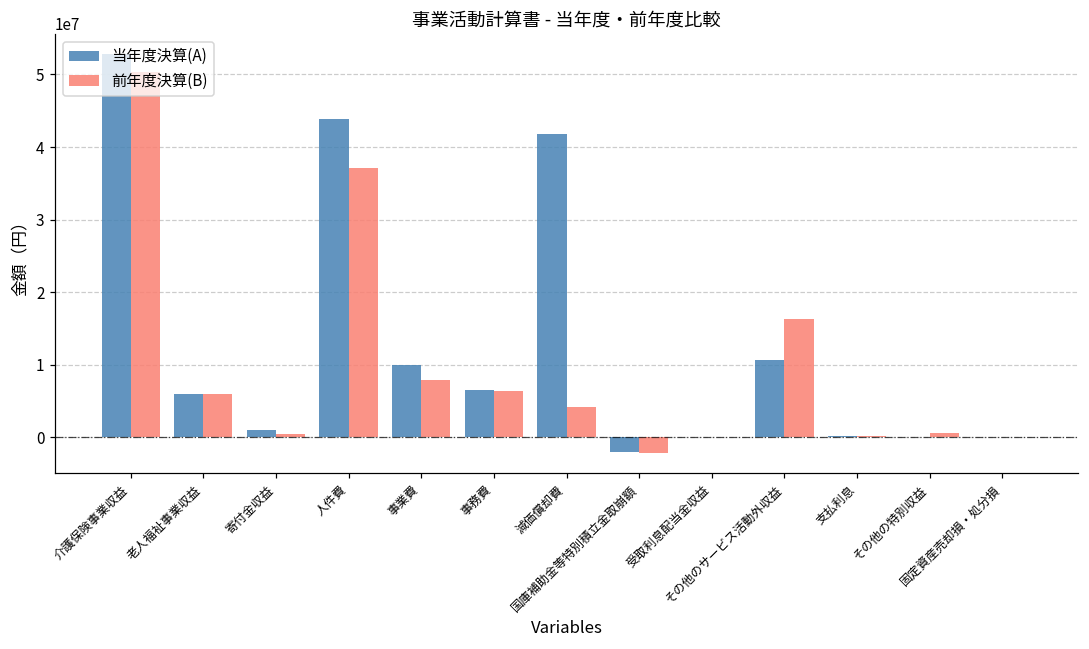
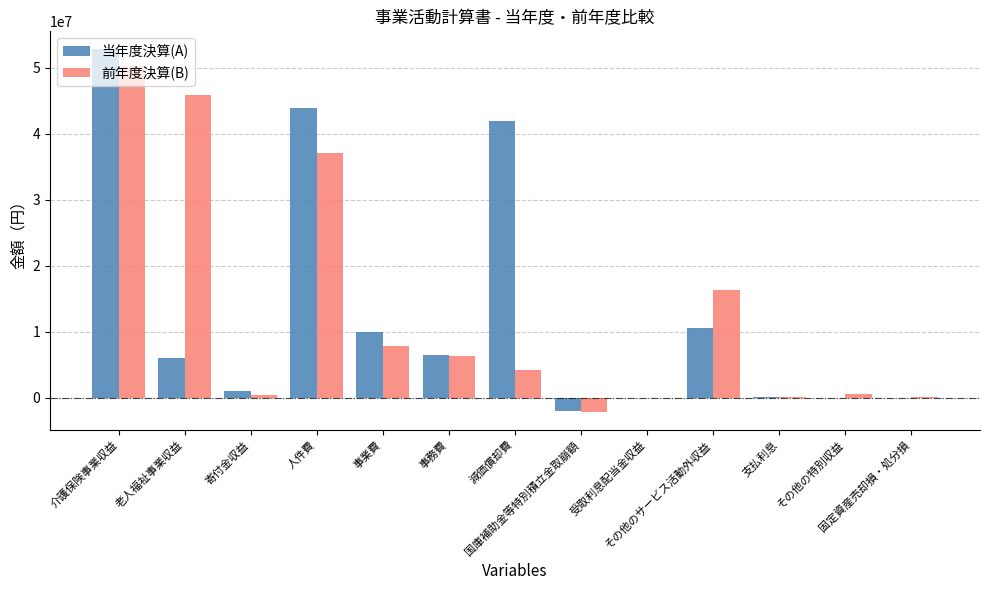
  {
    "当年度決算(A)": {
      "老人福祉事業収益": 6000000,
      "寄付金収益": 1000000,
      "人件費": 44000000,
      "事業費": 10000000,
      "事務費": 6000000,
      "減価償却費": 42000000,
      "国庫補助金等特別積立金取崩額": -2000000,
      "その他のサービス活動外収益": 11000000,
      "その他の特別収益": 0,
      "固定資産売却損・処分損": 0
    },
    "前年度決算(B)": {
-     "老人福祉事業収益": 6000000,
+     "老人福祉事業収益": 46000000,
      "寄付金収益": 0,
      "人件費": 37000000,
      "事業費": 8000000,
      "事務費": 6000000,
      "減価償却費": 4000000,
      "国庫補助金等特別積立金取崩額": -2000000,
      "その他のサービス活動外収益": 16000000,
      "その他の特別収益": 1000000
    }
  }
